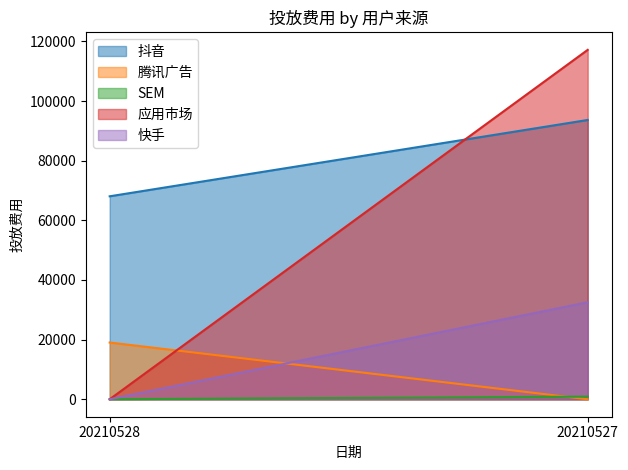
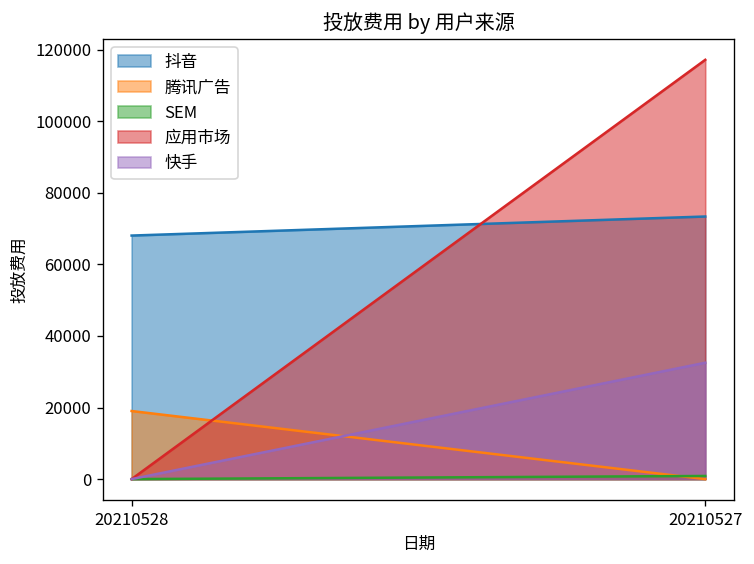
  {
    "抖音": {
      "20210528": 68000,
-     "20210527": 94000
+     "20210527": 73000
    },
    "腾讯广告": {
      "20210528": 19000,
      "20210527": 0
    },
    "SEM": {
      "20210527": 1000
    },
    "应用市场": {
      "20210527": 117000
    },
    "快手": {
      "20210527": 33000
    }
  }
